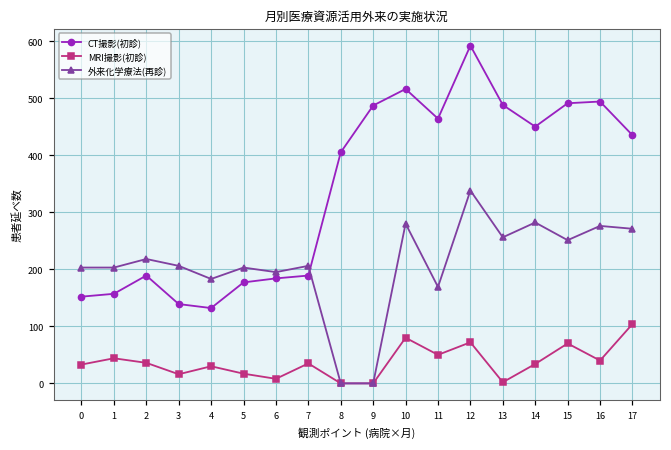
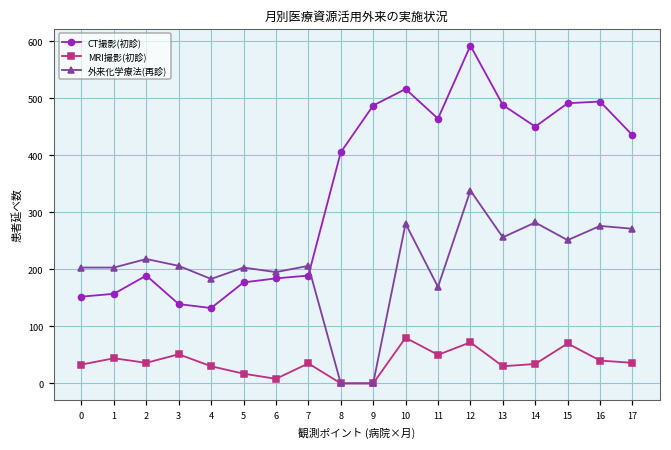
  {
    "MRI撮影(初診)": {
      "0": 30,
      "1": 40,
      "2": 40,
-     "3": 20,
+     "3": 50,
      "4": 30,
      "5": 20,
      "6": 10,
      "7": 40,
      "10": 80,
      "11": 50,
      "12": 70,
-     "13": 0,
+     "13": 30,
      "14": 30,
      "15": 70,
      "16": 40,
-     "17": 100
+     "17": 40
    }
  }
